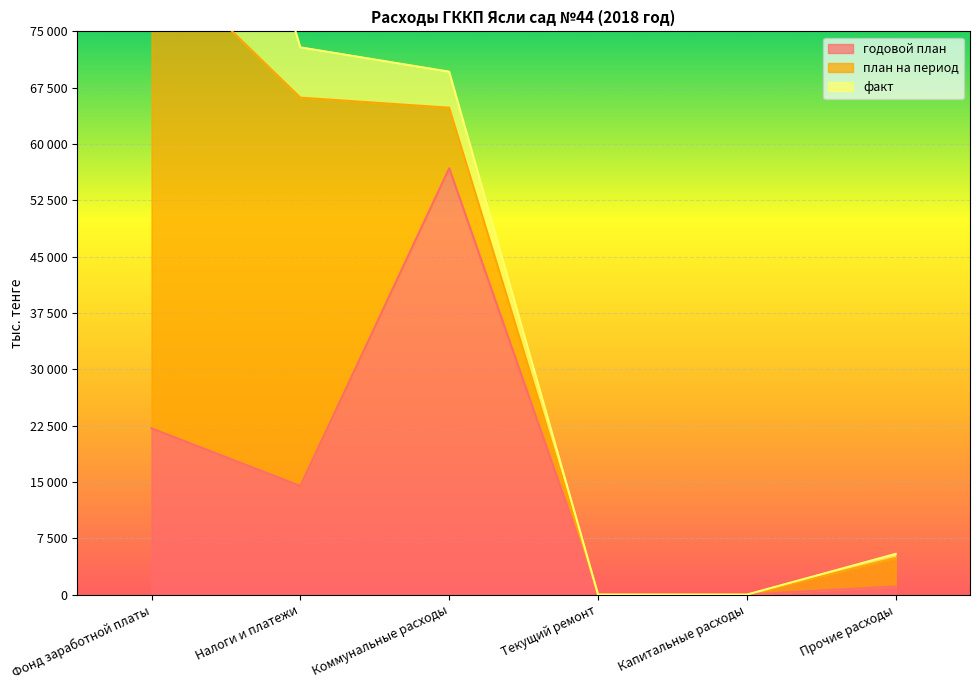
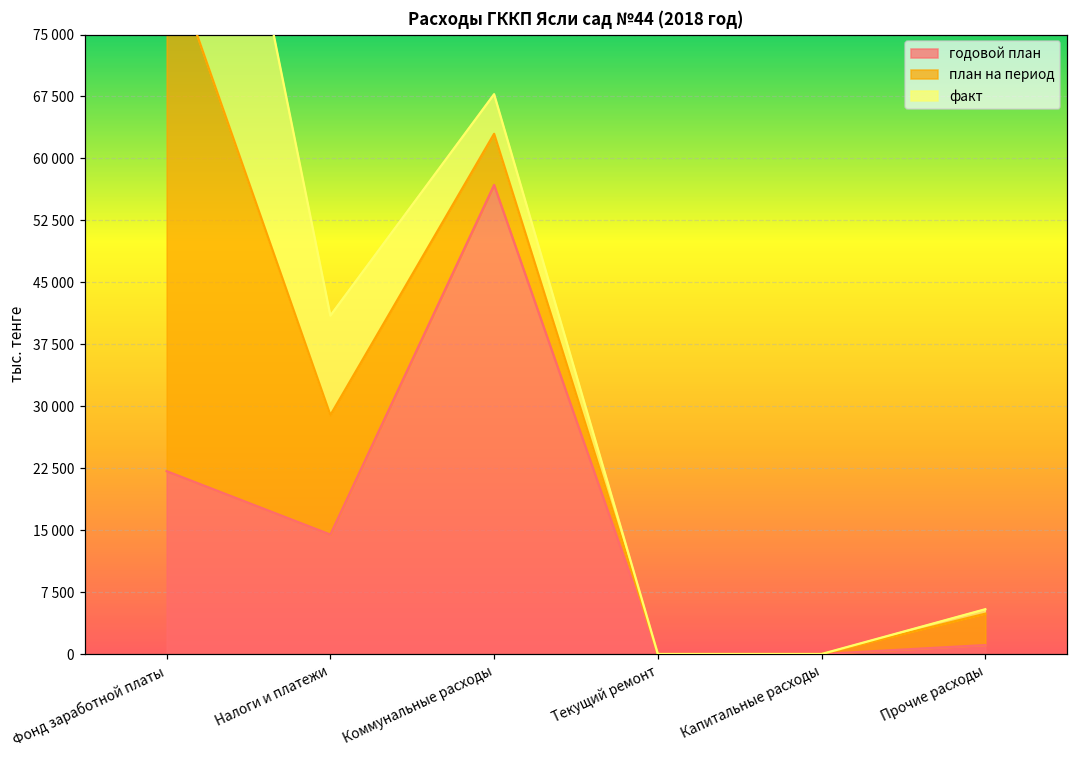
  {
    "годовой план": {
      "Фонд заработной платы": 22000,
      "Налоги и платежи": 14000,
      "Коммунальные расходы": 57000,
      "Прочие расходы": 1000
    },
    "план на период": {
-     "Налоги и платежи": 52000,
-     "Коммунальные расходы": 8000,
+     "Налоги и платежи": 14000,
+     "Коммунальные расходы": 6000,
      "Прочие расходы": 4000
    },
    "факт": {
-     "Налоги и платежи": 7000,
+     "Налоги и платежи": 12000,
      "Коммунальные расходы": 5000,
      "Прочие расходы": 1000
    }
  }
